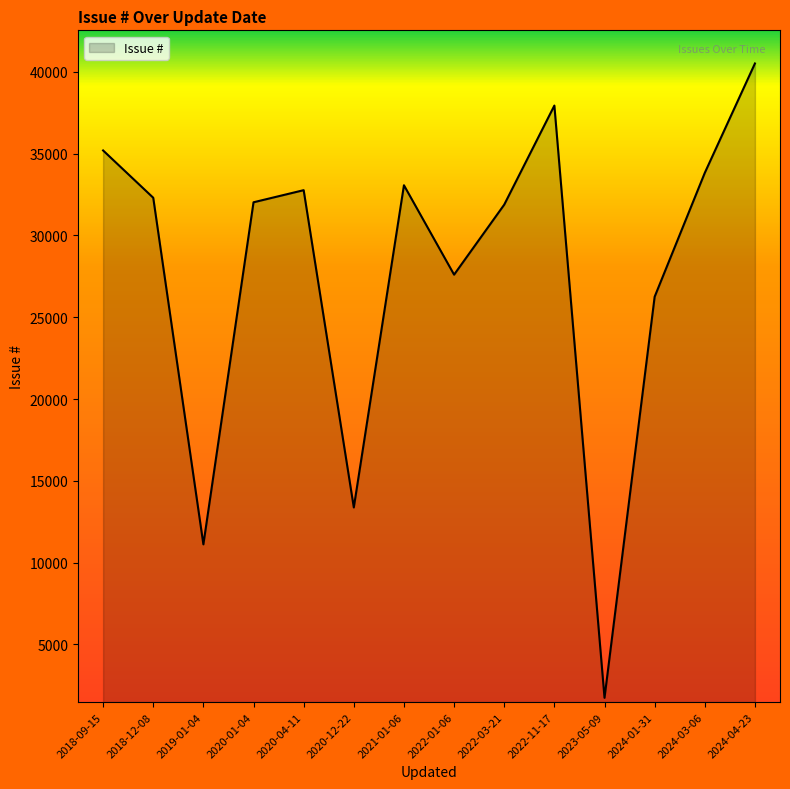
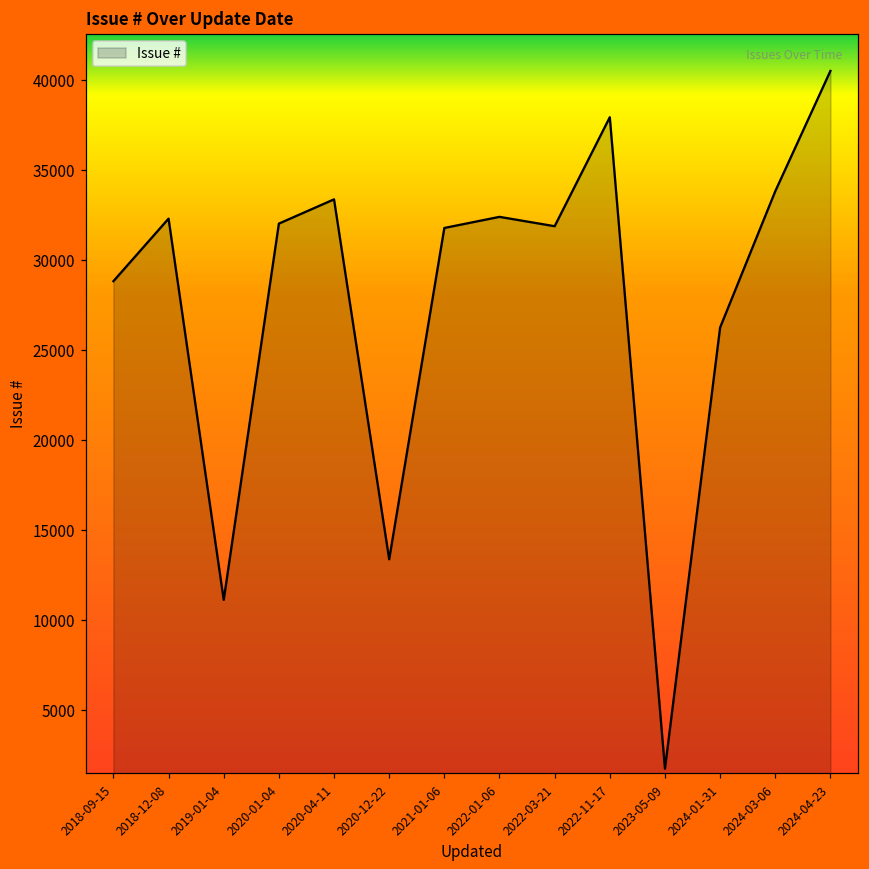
  {
-   "2018-09-15": 35200,
+   "2018-09-15": 28800,
    "2018-12-08": 32300,
    "2019-01-04": 11100,
    "2020-01-04": 32000,
-   "2020-04-11": 32800,
+   "2020-04-11": 33400,
    "2020-12-22": 13400,
-   "2021-01-06": 33100,
-   "2022-01-06": 27600,
+   "2021-01-06": 31800,
+   "2022-01-06": 32400,
    "2022-03-21": 31900,
    "2022-11-17": 37900,
    "2023-05-09": 1700,
    "2024-01-31": 26300,
    "2024-03-06": 33800,
    "2024-04-23": 40500
  }
